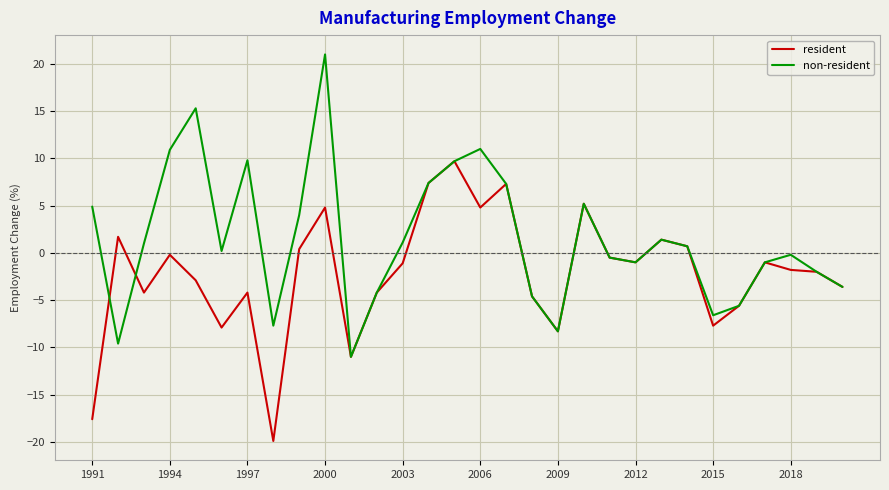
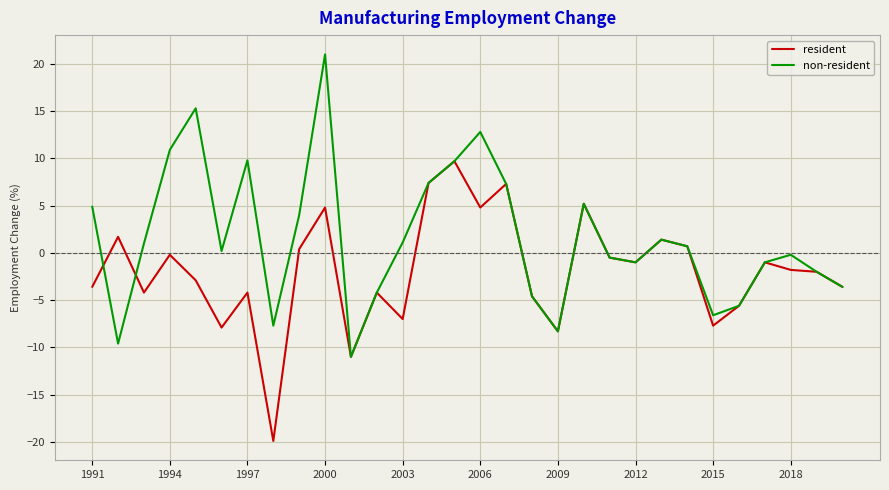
  {
    "resident": {
-     "1991": -18,
+     "1991": -4,
      "1994": 0,
      "1997": -4,
      "2000": 5,
-     "2003": -1,
+     "2003": -7,
      "2006": 5,
      "2015": -8,
      "2018": -2
    },
    "non-resident": {
      "1991": 5,
      "1994": 11,
      "1997": 10,
      "2000": 21,
      "2003": 1,
-     "2006": 11,
+     "2006": 13,
      "2015": -7,
      "2018": 0
    }
  }
